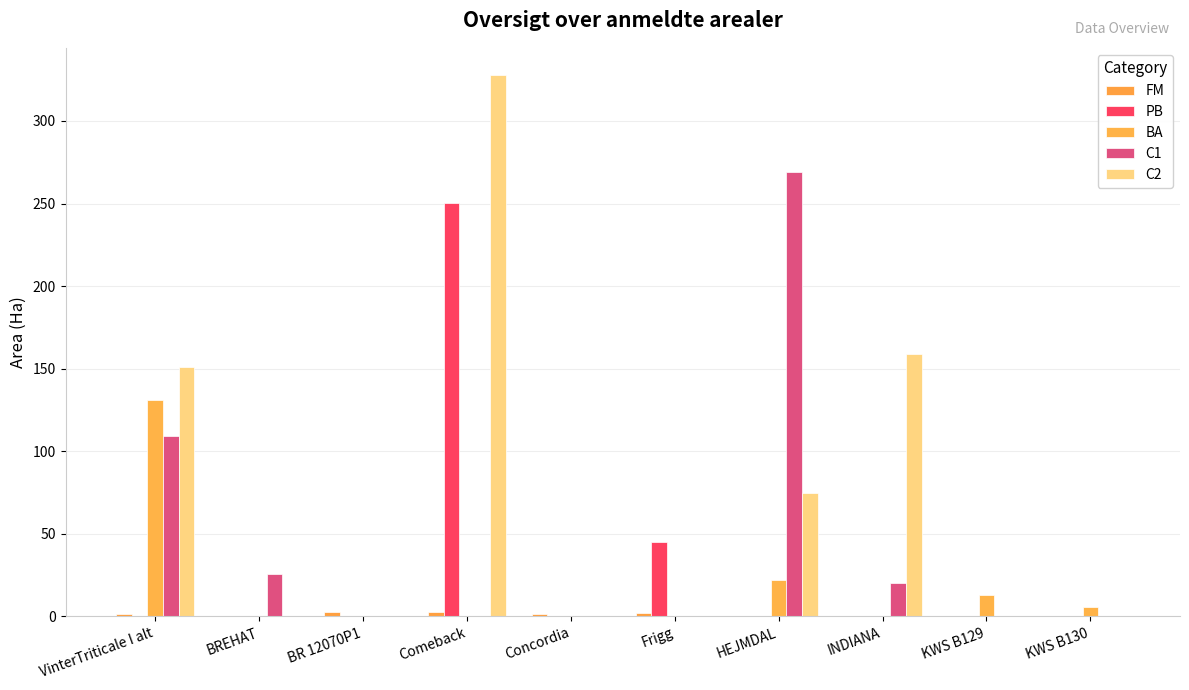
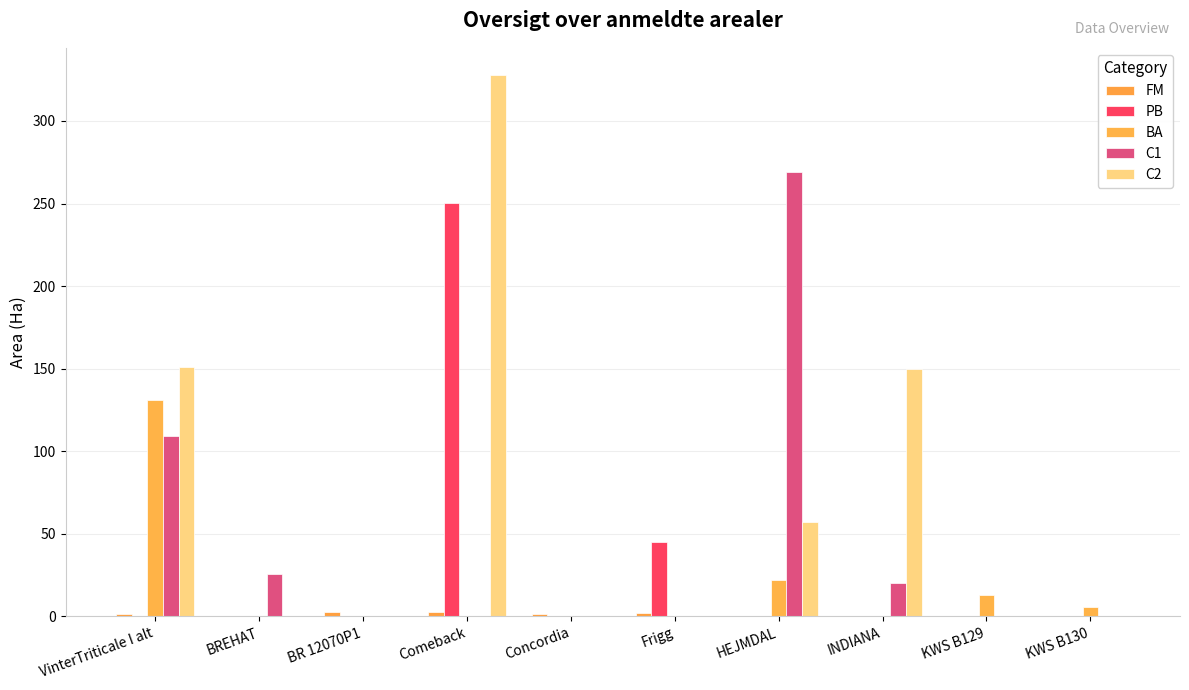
  {
    "C2": {
      "VinterTriticale I alt": 151,
      "BREHAT": 0,
      "BR 12070P1": 0,
      "Comeback": 328,
      "Concordia": 0,
      "Frigg": 0,
-     "HEJMDAL": 75,
-     "INDIANA": 159,
+     "HEJMDAL": 57,
+     "INDIANA": 150,
      "KWS B129": 0,
      "KWS B130": 0
    }
  }
